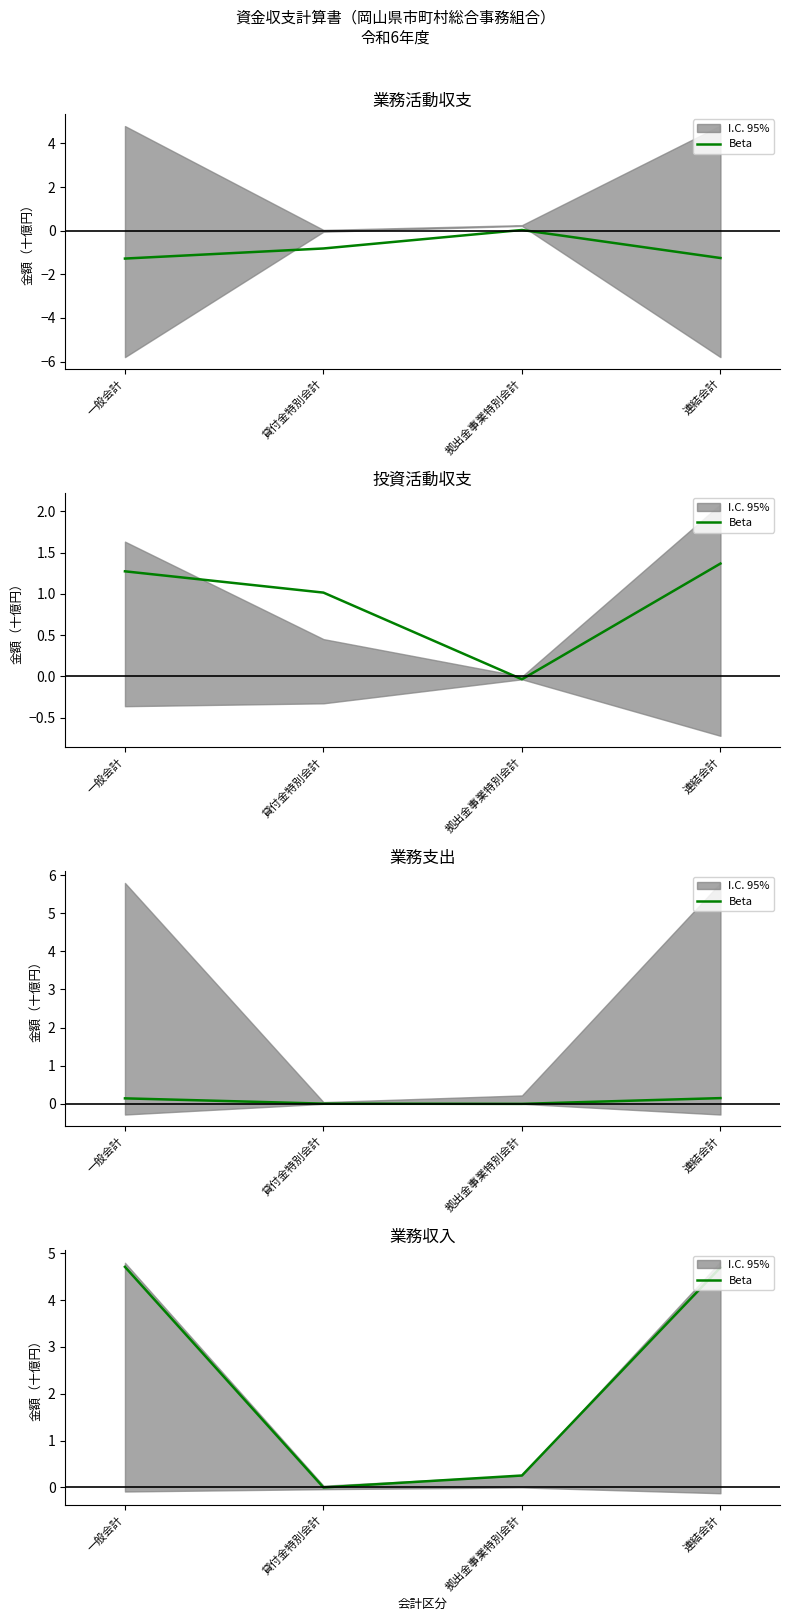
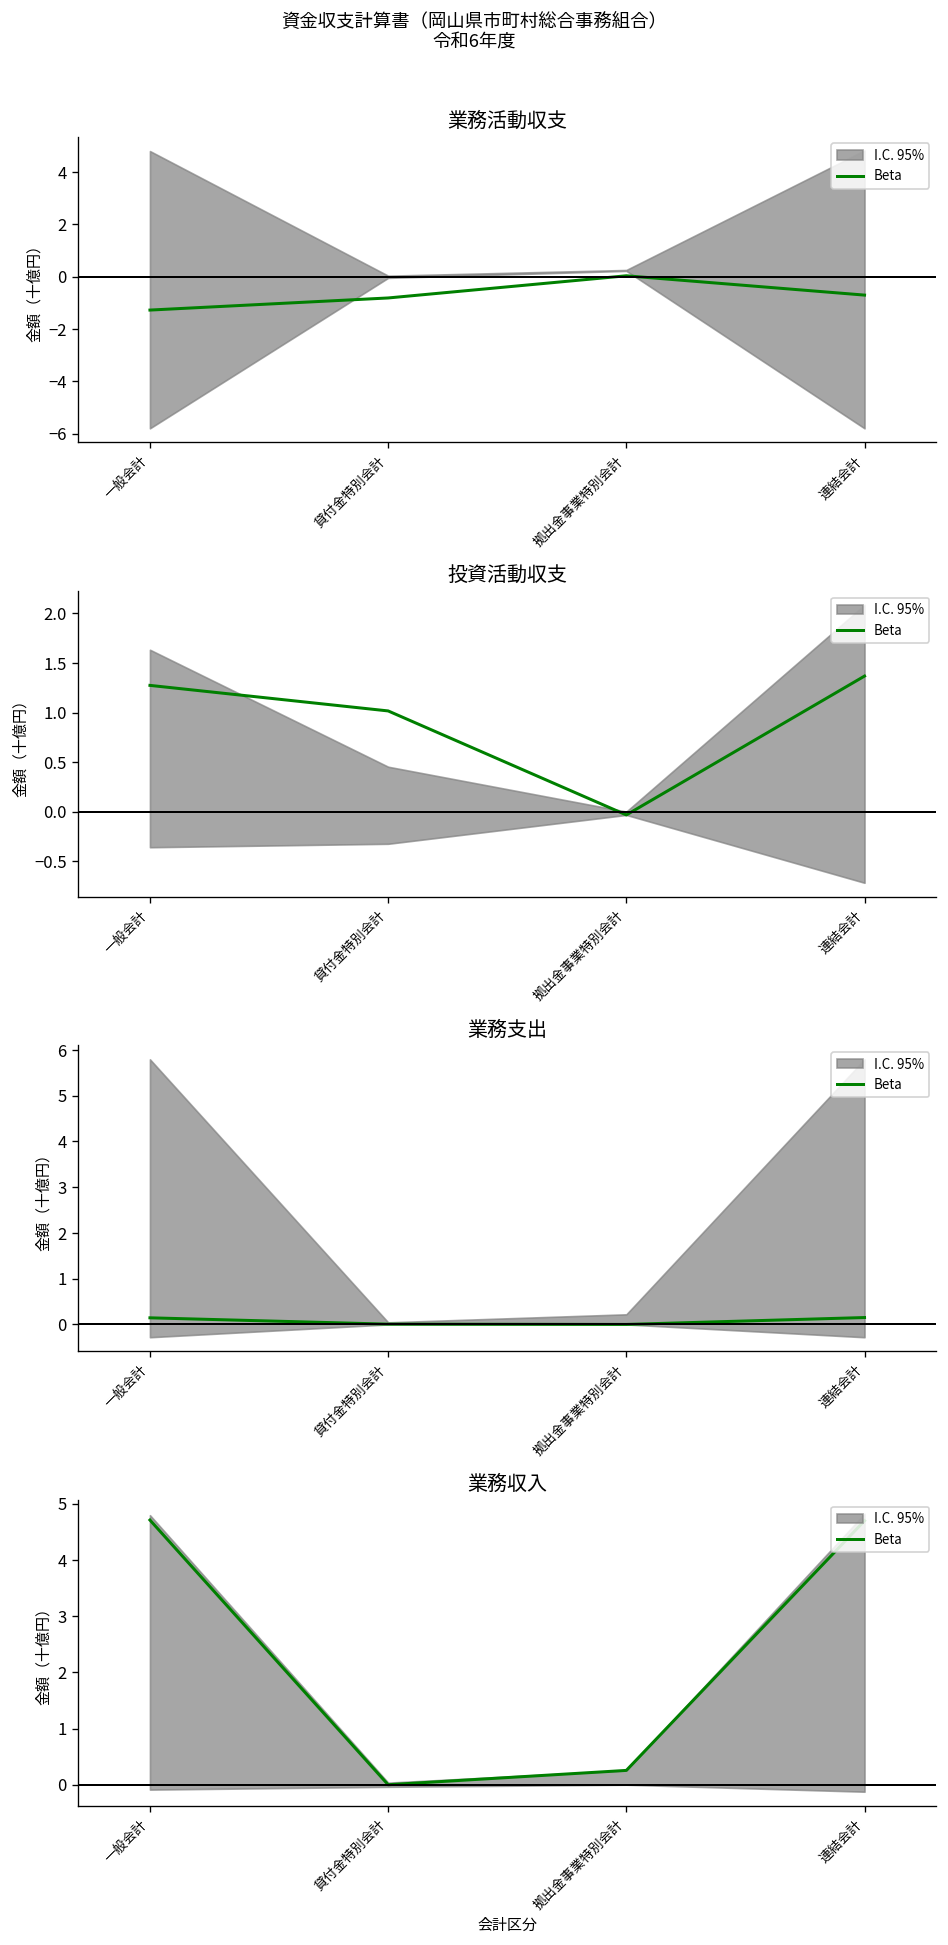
  {
    "業務活動収支": {
      "Beta": {
        "一般会計": -1.3,
        "貸付金特別会計": -0.8,
        "拠出金事業特別会計": 0.0,
-       "連結会計": -1.3
+       "連結会計": -0.7
      }
    },
    "投資活動収支": {
      "Beta": {
        "一般会計": 1.3,
        "貸付金特別会計": 1.0,
        "拠出金事業特別会計": 0.0,
        "連結会計": 1.4
      }
    },
    "業務支出": {
      "Beta": {
        "一般会計": 0.1,
        "拠出金事業特別会計": 0.0,
        "連結会計": 0.2
      },
      "I.C. 95%": {
        "拠出金事業特別会計": 0.2
      }
    },
    "業務収入": {
      "Beta": {
        "一般会計": 4.7
      }
    }
  }
